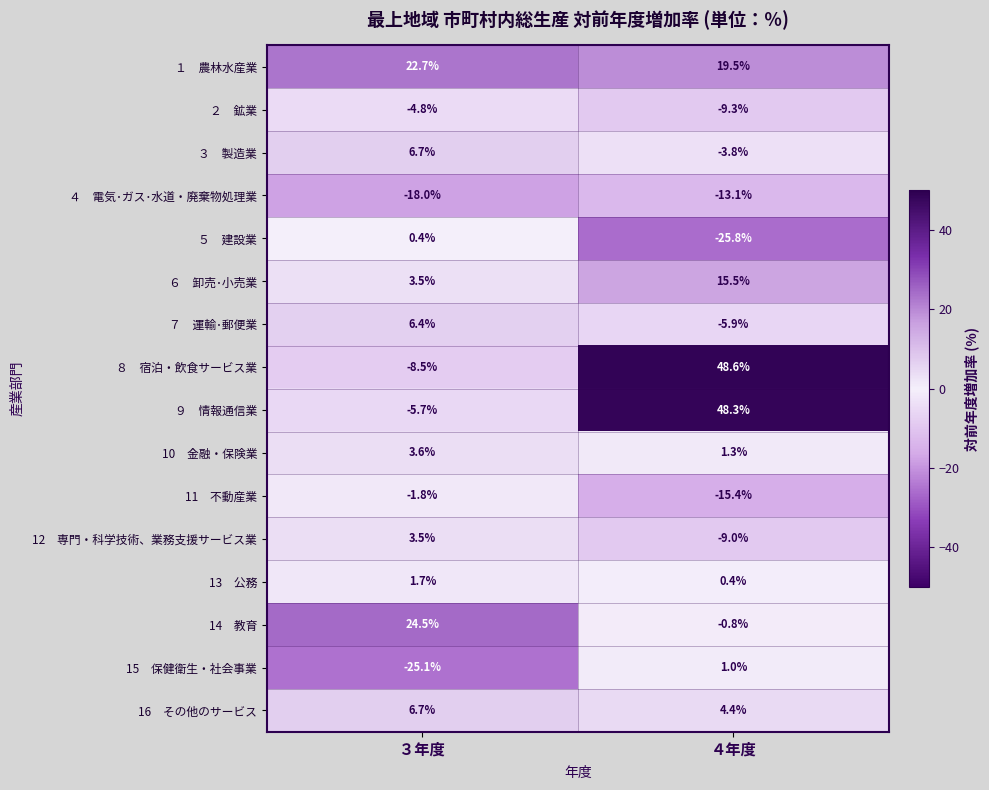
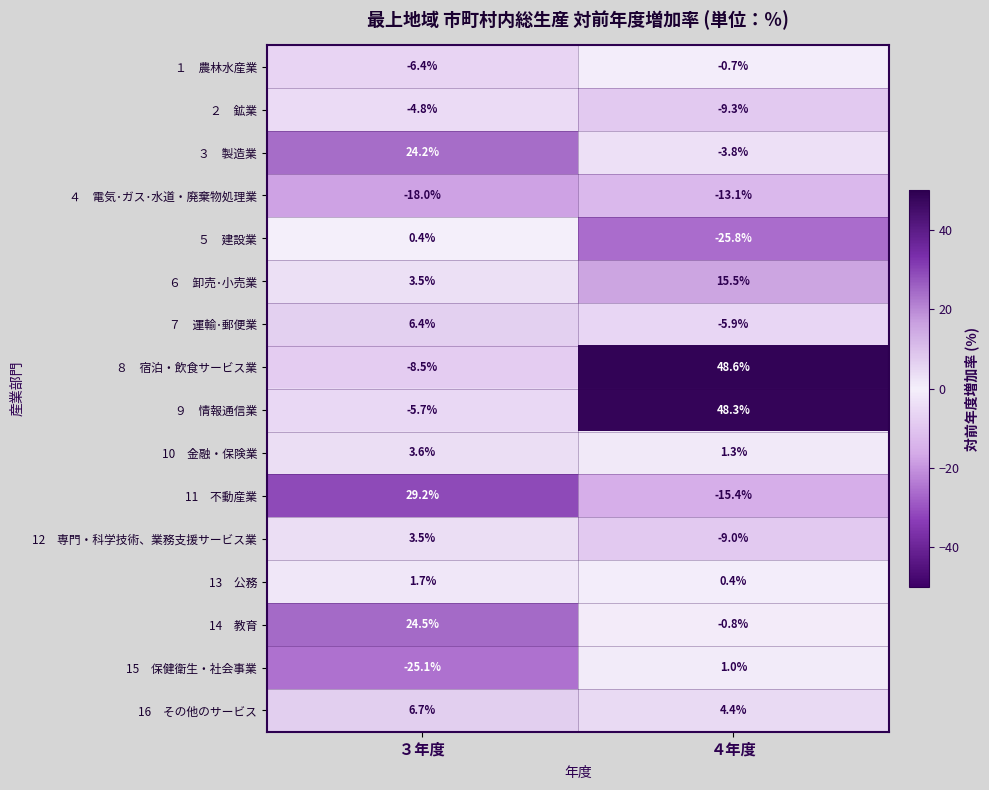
  {
    "１ 農林水産業": {
-     "３年度": "22.7%",
-     "４年度": "19.5%"
+     "３年度": "-6.4%",
+     "４年度": "-0.7%"
    },
    "２ 鉱業": {
      "３年度": "-4.8%",
      "４年度": "-9.3%"
    },
    "３ 製造業": {
-     "３年度": "6.7%",
+     "３年度": "24.2%",
      "４年度": "-3.8%"
    },
    "４ 電気･ガス･水道・廃棄物処理業": {
      "３年度": "-18.0%",
      "４年度": "-13.1%"
    },
    "５ 建設業": {
      "３年度": "0.4%",
      "４年度": "-25.8%"
    },
    "６ 卸売･小売業": {
      "３年度": "3.5%",
      "４年度": "15.5%"
    },
    "７ 運輸･郵便業": {
      "３年度": "6.4%",
      "４年度": "-5.9%"
    },
    "８ 宿泊・飲食サービス業": {
      "３年度": "-8.5%",
      "４年度": "48.6%"
    },
    "９ 情報通信業": {
      "３年度": "-5.7%",
      "４年度": "48.3%"
    },
    "10 金融・保険業": {
      "３年度": "3.6%",
      "４年度": "1.3%"
    },
    "11 不動産業": {
-     "３年度": "-1.8%",
+     "３年度": "29.2%",
      "４年度": "-15.4%"
    },
    "12 専門・科学技術、業務支援サービス業": {
      "３年度": "3.5%",
      "４年度": "-9.0%"
    },
    "13 公務": {
      "３年度": "1.7%",
      "４年度": "0.4%"
    },
    "14 教育": {
      "３年度": "24.5%",
      "４年度": "-0.8%"
    },
    "15 保健衛生・社会事業": {
      "３年度": "-25.1%",
      "４年度": "1.0%"
    },
    "16 その他のサービス": {
      "３年度": "6.7%",
      "４年度": "4.4%"
    }
  }
